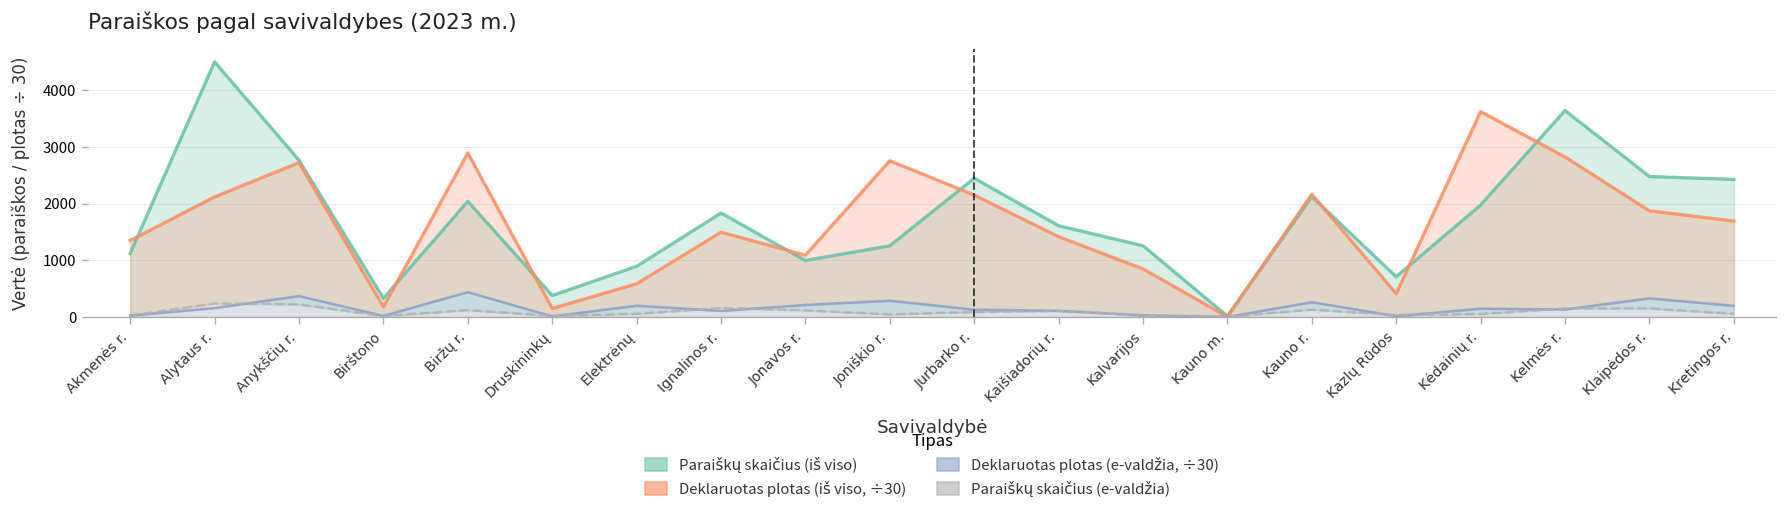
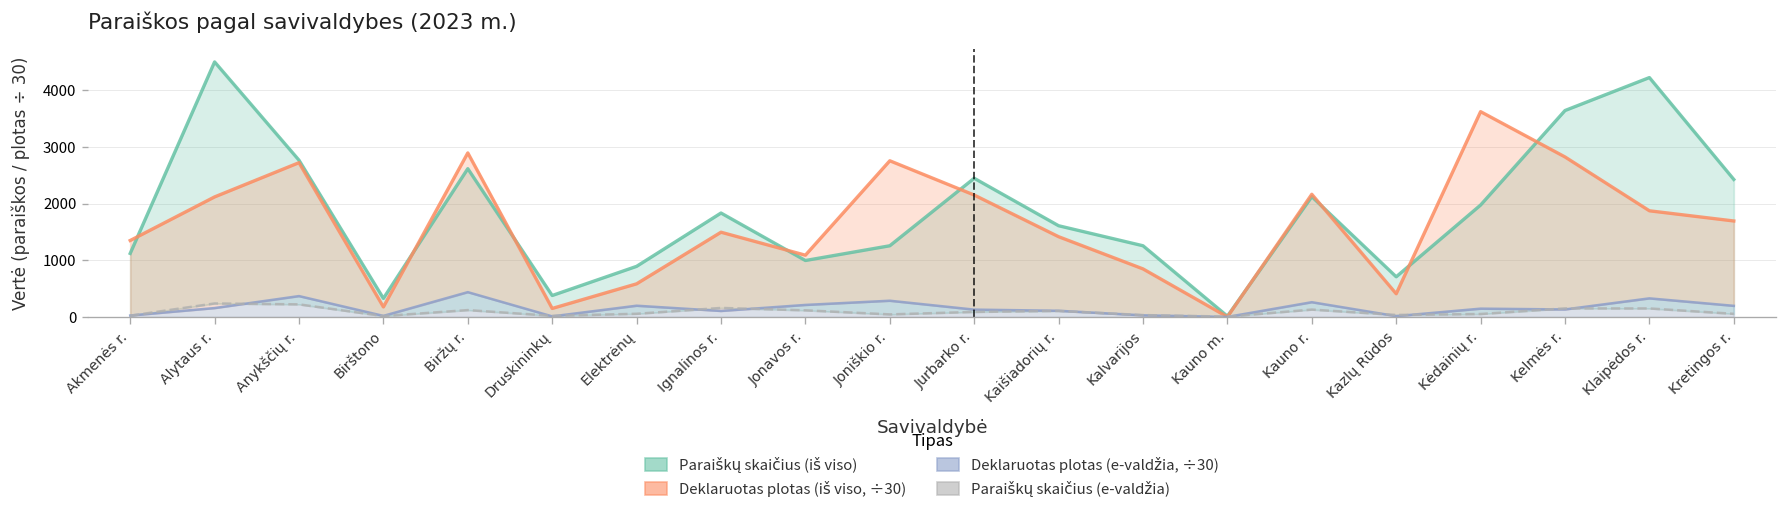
  {
    "Paraiškų skaičius (iš viso)": {
      "Akmenės r.": 1100,
      "Alytaus r.": 4500,
      "Birštono": 300,
-     "Biržų r.": 2000,
+     "Biržų r.": 2600,
      "Druskininkų": 400,
      "Elektrėnų": 900,
      "Ignalinos r.": 1800,
      "Jonavos r.": 1000,
      "Joniškio r.": 1300,
      "Jurbarko r.": 2400,
      "Kaišiadorių r.": 1600,
      "Kalvarijos": 1300,
      "Kazlų Rūdos": 700,
      "Kėdainių r.": 2000,
      "Kelmės r.": 3600,
-     "Klaipėdos r.": 2500,
+     "Klaipėdos r.": 4200,
      "Kretingos r.": 2400
    }
  }
